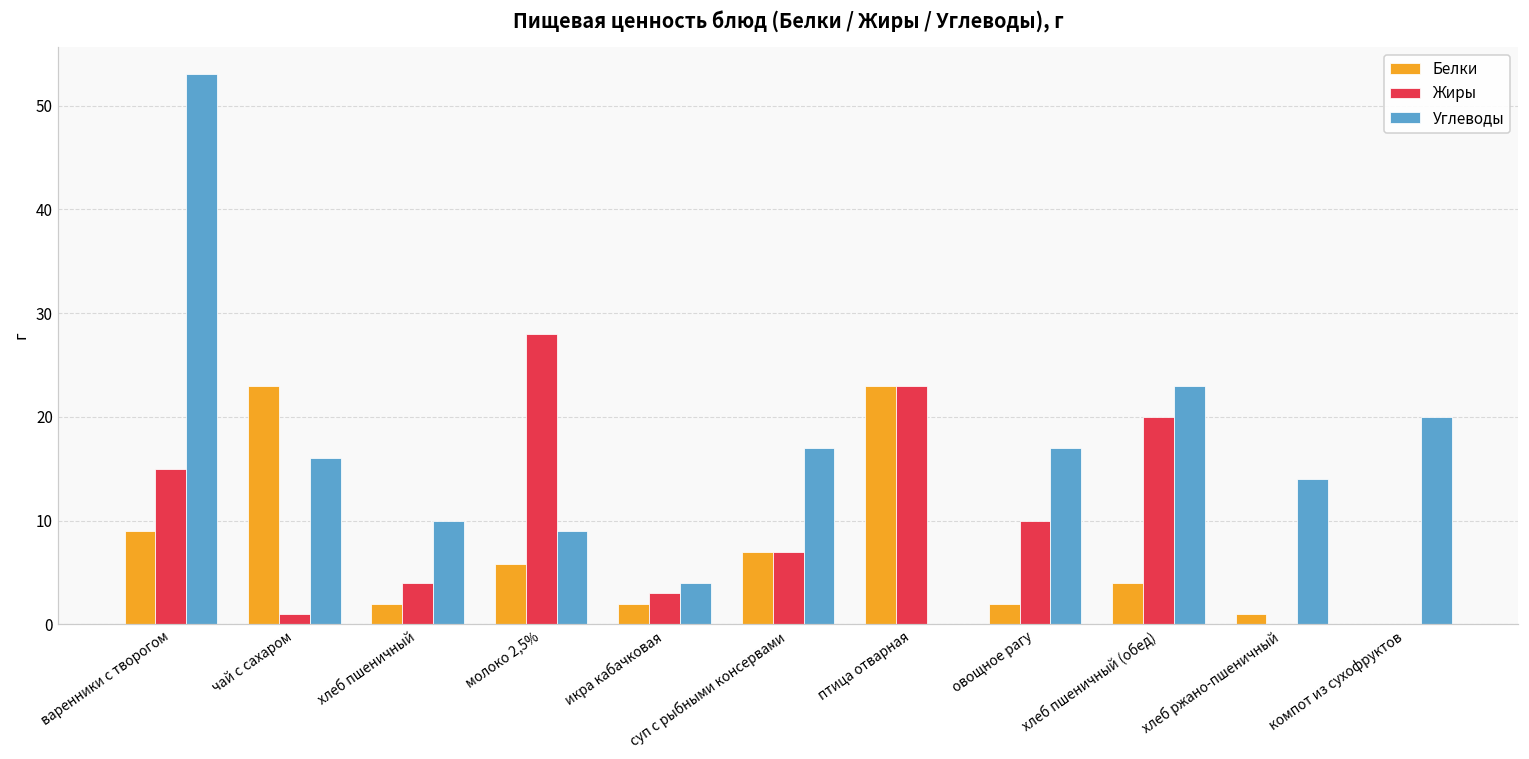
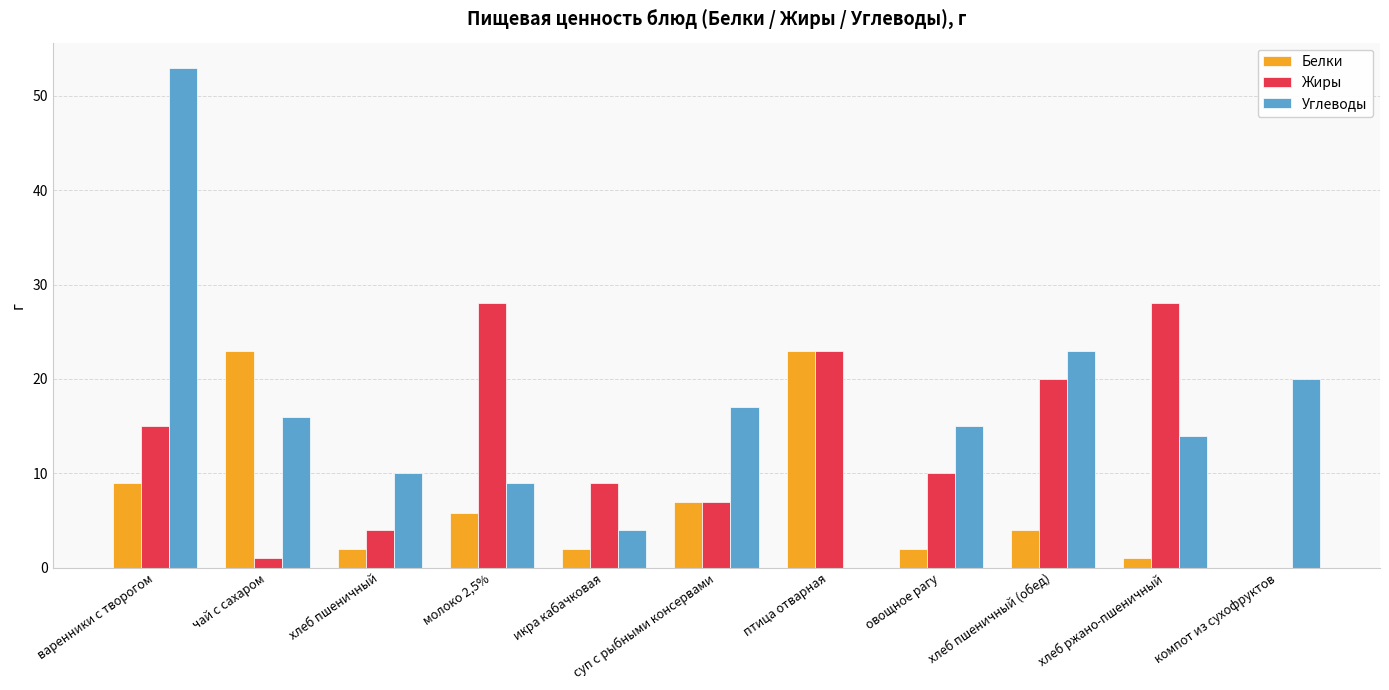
  {
    "Белки": {
      "варенники с творогом": 9,
      "чай с сахаром": 23,
      "хлеб пшеничный": 2,
      "молоко 2,5%": 6,
      "икра кабачковая": 2,
      "суп с рыбными консервами": 7,
      "птица отварная": 23,
      "овощное рагу": 2,
      "хлеб пшеничный (обед)": 4,
      "хлеб ржано-пшеничный": 1,
      "компот из сухофруктов": 0
    },
    "Жиры": {
      "варенники с творогом": 15,
      "чай с сахаром": 1,
      "хлеб пшеничный": 4,
      "молоко 2,5%": 28,
-     "икра кабачковая": 3,
+     "икра кабачковая": 9,
      "суп с рыбными консервами": 7,
      "птица отварная": 23,
      "овощное рагу": 10,
      "хлеб пшеничный (обед)": 20,
-     "хлеб ржано-пшеничный": 0,
+     "хлеб ржано-пшеничный": 28,
      "компот из сухофруктов": 0
    },
    "Углеводы": {
      "варенники с творогом": 53,
      "чай с сахаром": 16,
      "хлеб пшеничный": 10,
      "молоко 2,5%": 9,
      "икра кабачковая": 4,
      "суп с рыбными консервами": 17,
      "птица отварная": 0,
-     "овощное рагу": 17,
+     "овощное рагу": 15,
      "хлеб пшеничный (обед)": 23,
      "хлеб ржано-пшеничный": 14,
      "компот из сухофруктов": 20
    }
  }
